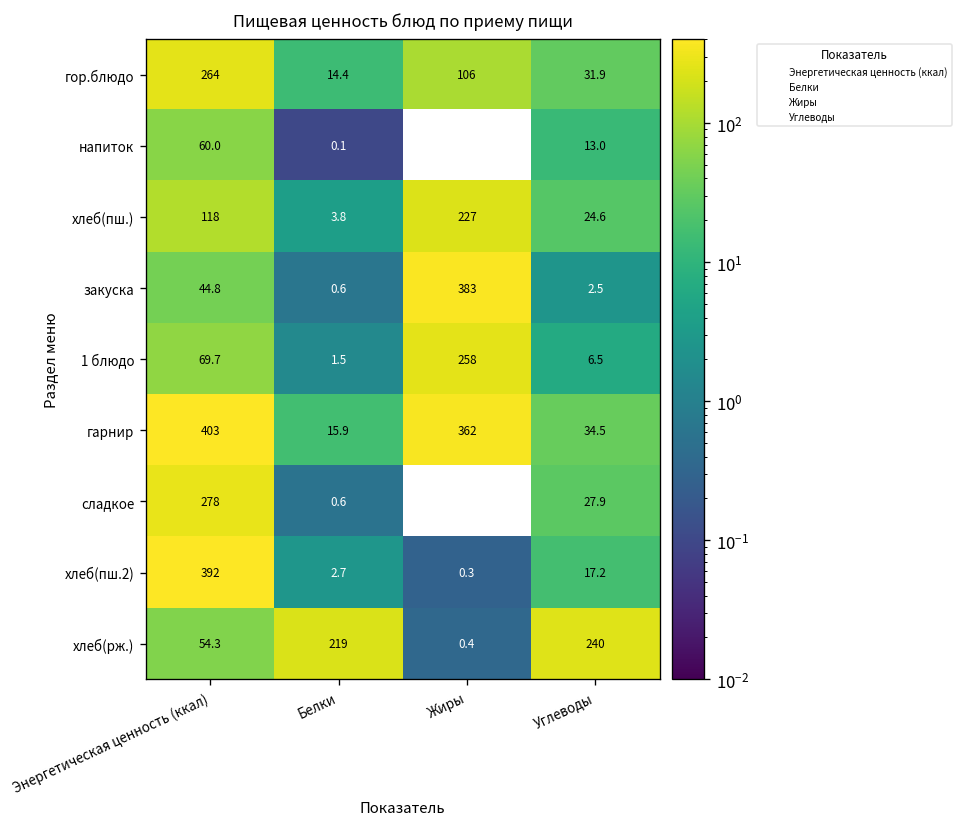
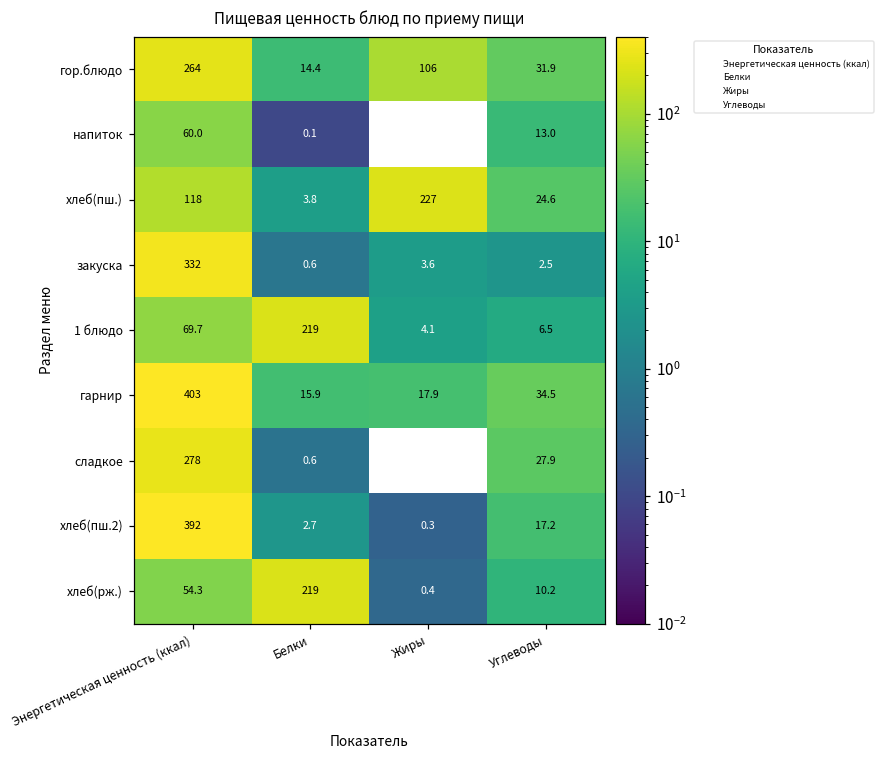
  {
    "гор.блюдо": {
      "Энергетическая ценность (ккал)": 264,
      "Белки": 14.4,
      "Жиры": 106,
      "Углеводы": 31.9
    },
    "напиток": {
      "Энергетическая ценность (ккал)": 60.0,
      "Белки": 0.1,
      "Углеводы": 13.0
    },
    "хлеб(пш.)": {
      "Энергетическая ценность (ккал)": 118,
      "Белки": 3.8,
      "Жиры": 227,
      "Углеводы": 24.6
    },
    "закуска": {
-     "Энергетическая ценность (ккал)": 44.8,
+     "Энергетическая ценность (ккал)": 332,
      "Белки": 0.6,
-     "Жиры": 383,
+     "Жиры": 3.6,
      "Углеводы": 2.5
    },
    "1 блюдо": {
      "Энергетическая ценность (ккал)": 69.7,
-     "Белки": 1.5,
-     "Жиры": 258,
+     "Белки": 219,
+     "Жиры": 4.1,
      "Углеводы": 6.5
    },
    "гарнир": {
      "Энергетическая ценность (ккал)": 403,
      "Белки": 15.9,
-     "Жиры": 362,
+     "Жиры": 17.9,
      "Углеводы": 34.5
    },
    "сладкое": {
      "Энергетическая ценность (ккал)": 278,
      "Белки": 0.6,
      "Углеводы": 27.9
    },
    "хлеб(пш.2)": {
      "Энергетическая ценность (ккал)": 392,
      "Белки": 2.7,
      "Жиры": 0.3,
      "Углеводы": 17.2
    },
    "хлеб(рж.)": {
      "Энергетическая ценность (ккал)": 54.3,
      "Белки": 219,
      "Жиры": 0.4,
-     "Углеводы": 240
+     "Углеводы": 10.2
    }
  }
